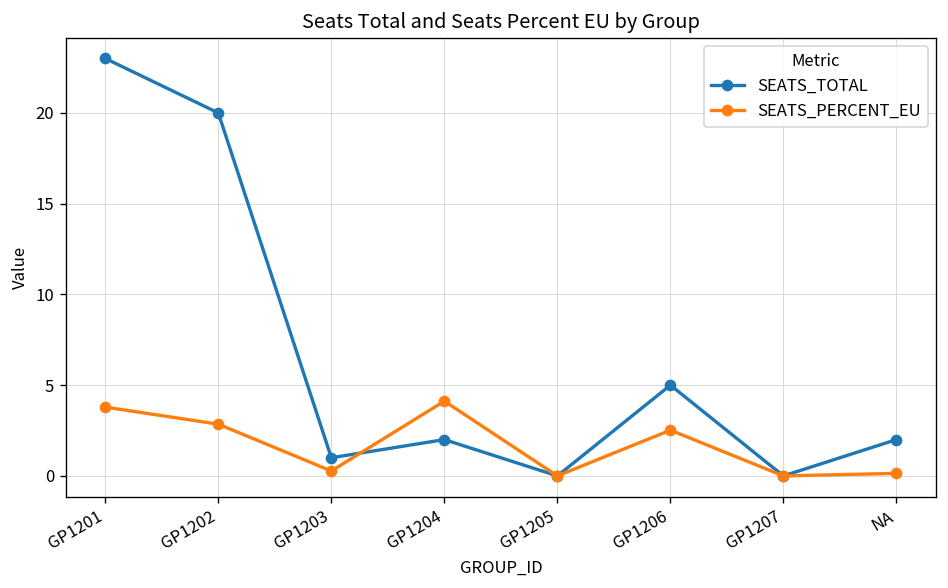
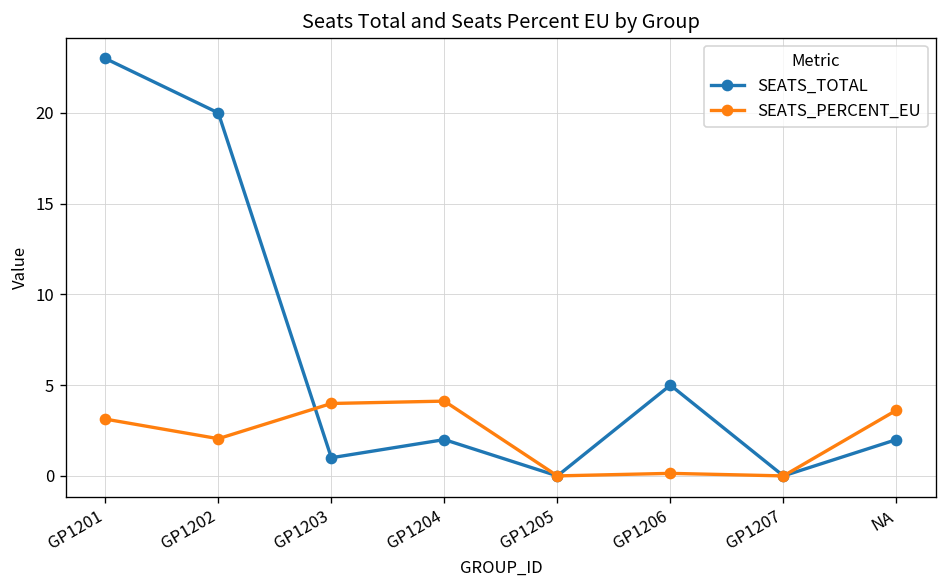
  {
    "SEATS_TOTAL": {
      "GP1201": 23.0,
      "GP1202": 20.0,
      "GP1203": 1.0,
      "GP1204": 2.0,
      "GP1206": 5.0,
      "NA": 2.0
    },
    "SEATS_PERCENT_EU": {
-     "GP1201": 3.8,
-     "GP1202": 2.9,
-     "GP1203": 0.3,
+     "GP1201": 3.1,
+     "GP1202": 2.1,
+     "GP1203": 4.0,
      "GP1204": 4.1,
-     "GP1206": 2.5,
-     "NA": 0.1
+     "GP1206": 0.1,
+     "NA": 3.6
    }
  }
